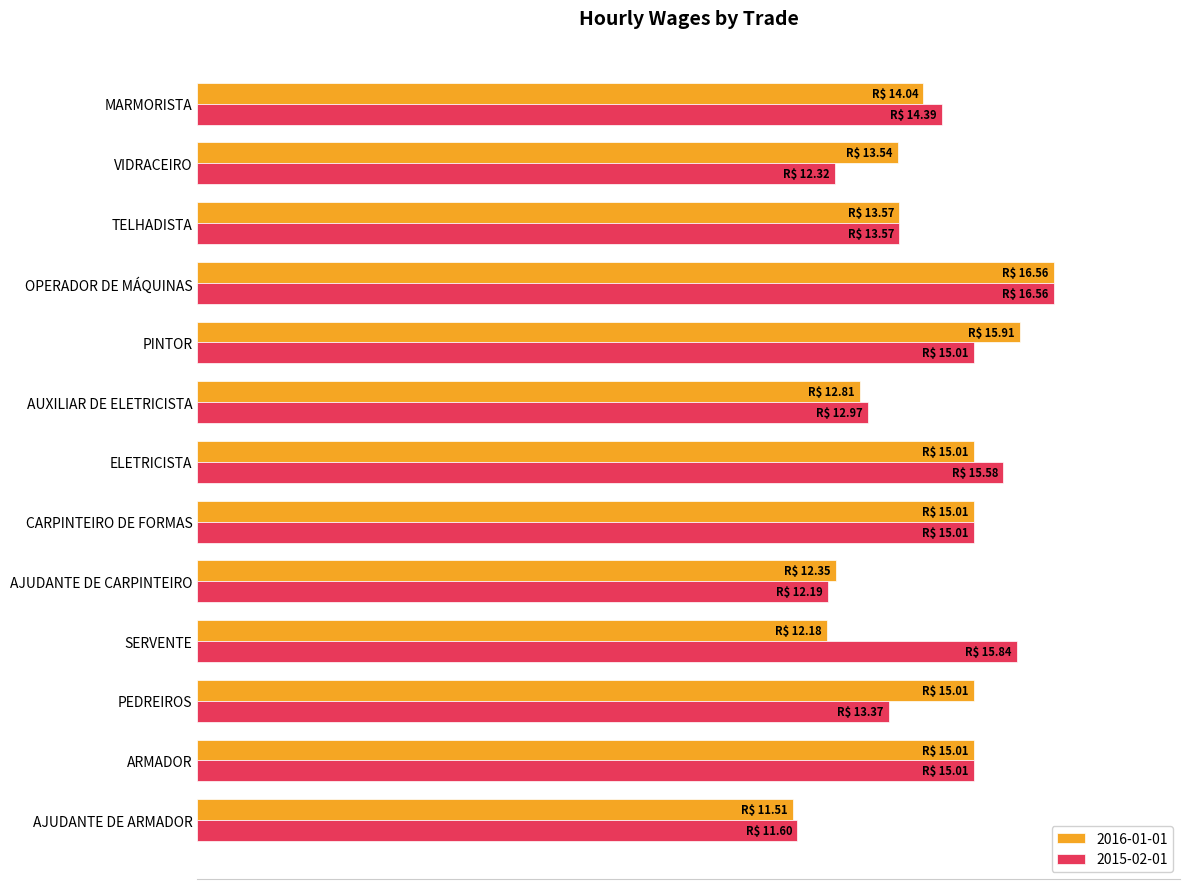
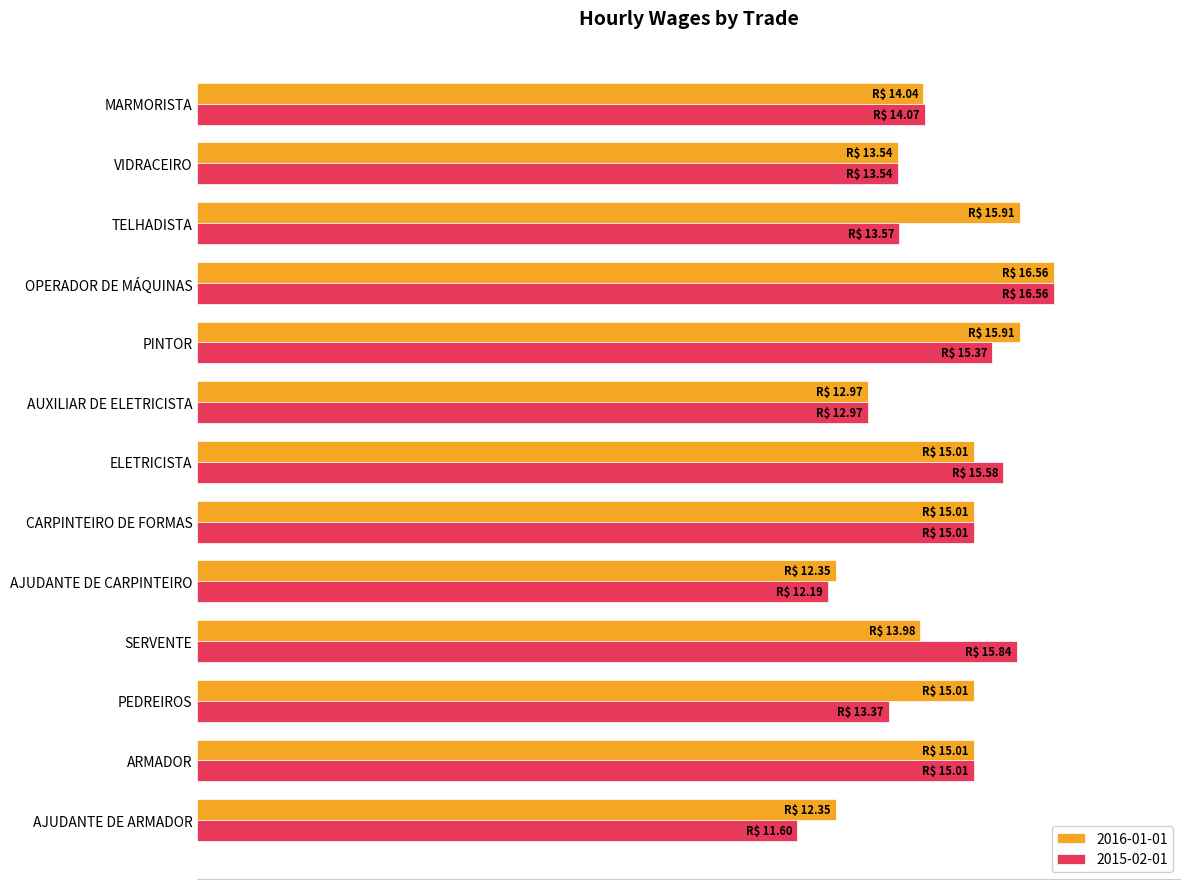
  {
    "2016-01-01": {
      "MARMORISTA": 14.04,
      "VIDRACEIRO": 13.54,
-     "TELHADISTA": 13.57,
+     "TELHADISTA": 15.91,
      "OPERADOR DE MÁQUINAS": 16.56,
      "PINTOR": 15.91,
-     "AUXILIAR DE ELETRICISTA": 12.81,
+     "AUXILIAR DE ELETRICISTA": 12.97,
      "ELETRICISTA": 15.01,
      "CARPINTEIRO DE FORMAS": 15.01,
      "AJUDANTE DE CARPINTEIRO": 12.35,
-     "SERVENTE": 12.18,
+     "SERVENTE": 13.98,
      "PEDREIROS": 15.01,
      "ARMADOR": 15.01,
-     "AJUDANTE DE ARMADOR": 11.51
+     "AJUDANTE DE ARMADOR": 12.35
    },
    "2015-02-01": {
-     "MARMORISTA": 14.39,
-     "VIDRACEIRO": 12.32,
+     "MARMORISTA": 14.07,
+     "VIDRACEIRO": 13.54,
      "TELHADISTA": 13.57,
      "OPERADOR DE MÁQUINAS": 16.56,
-     "PINTOR": 15.01,
+     "PINTOR": 15.37,
      "AUXILIAR DE ELETRICISTA": 12.97,
      "ELETRICISTA": 15.58,
      "CARPINTEIRO DE FORMAS": 15.01,
      "AJUDANTE DE CARPINTEIRO": 12.19,
      "SERVENTE": 15.84,
      "PEDREIROS": 13.37,
      "ARMADOR": 15.01,
      "AJUDANTE DE ARMADOR": 11.60
    }
  }
